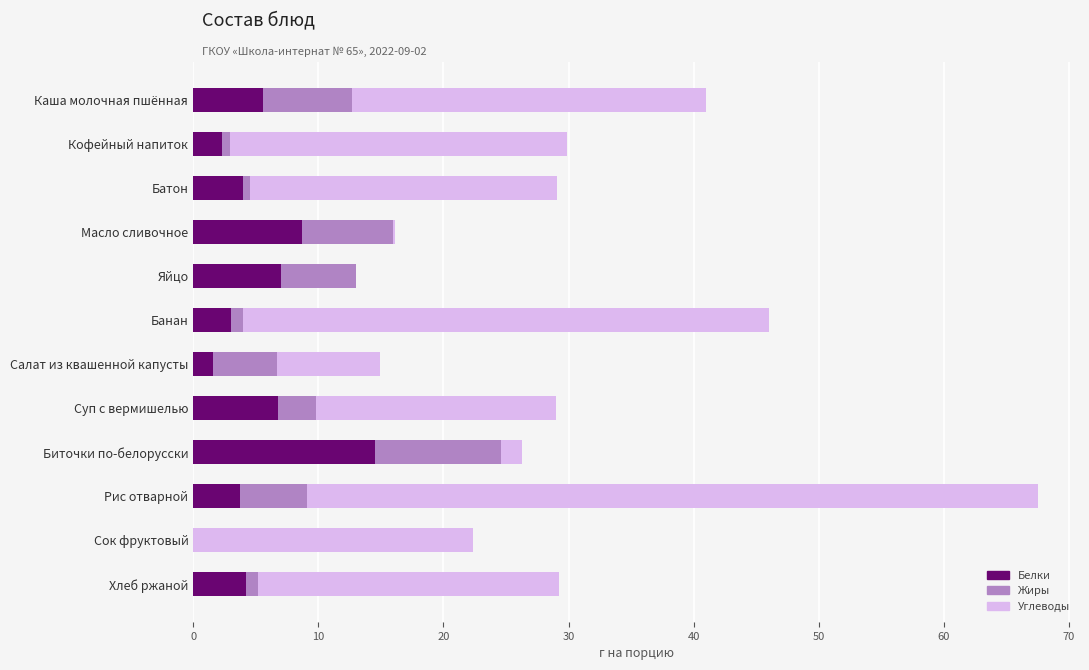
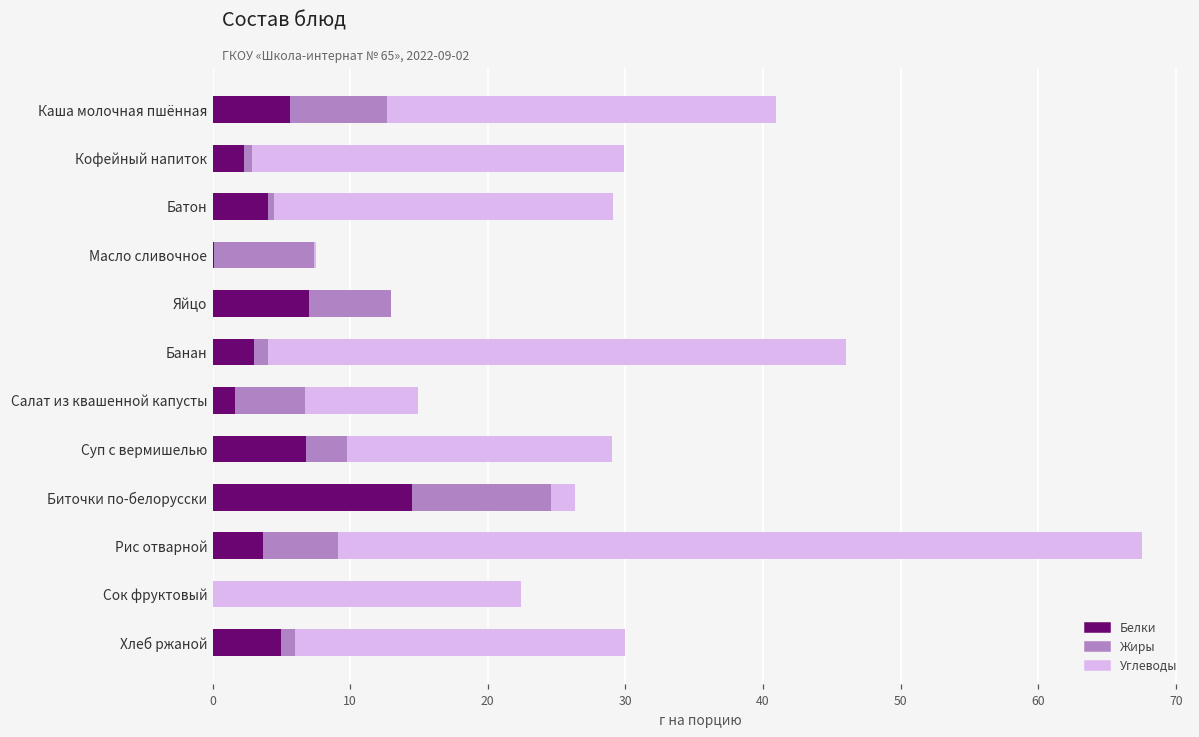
  {
    "Белки": {
      "Каша молочная пшённая": 5.6,
      "Кофейный напиток": 2.3,
      "Батон": 4.0,
-     "Масло сливочное": 8.7,
+     "Масло сливочное": 0.1,
      "Яйцо": 7.0,
      "Банан": 3.0,
      "Салат из квашенной капусты": 1.6,
      "Суп с вермишелью": 6.8,
      "Биточки по-белорусски": 14.5,
      "Рис отварной": 3.7,
      "Сок фруктовый": 0.0,
-     "Хлеб ржаной": 4.2
+     "Хлеб ржаной": 5.0
    },
    "Жиры": {
      "Каша молочная пшённая": 7.0,
      "Кофейный напиток": 0.6,
      "Батон": 0.5,
      "Масло сливочное": 7.3,
      "Яйцо": 6.0,
      "Банан": 1.0,
      "Салат из квашенной капусты": 5.1,
      "Суп с вермишелью": 3.0,
      "Биточки по-белорусски": 10.1,
      "Рис отварной": 5.4,
      "Сок фруктовый": 0.0,
      "Хлеб ржаной": 1.0
    },
    "Углеводы": {
      "Каша молочная пшённая": 28.3,
      "Кофейный напиток": 27.0,
      "Батон": 24.6,
      "Яйцо": 0.0,
      "Банан": 42.0,
      "Салат из квашенной капусты": 8.2,
      "Суп с вермишелью": 19.2,
      "Биточки по-белорусски": 1.7,
      "Рис отварной": 58.4,
      "Сок фруктовый": 22.4,
      "Хлеб ржаной": 24.0
    }
  }
